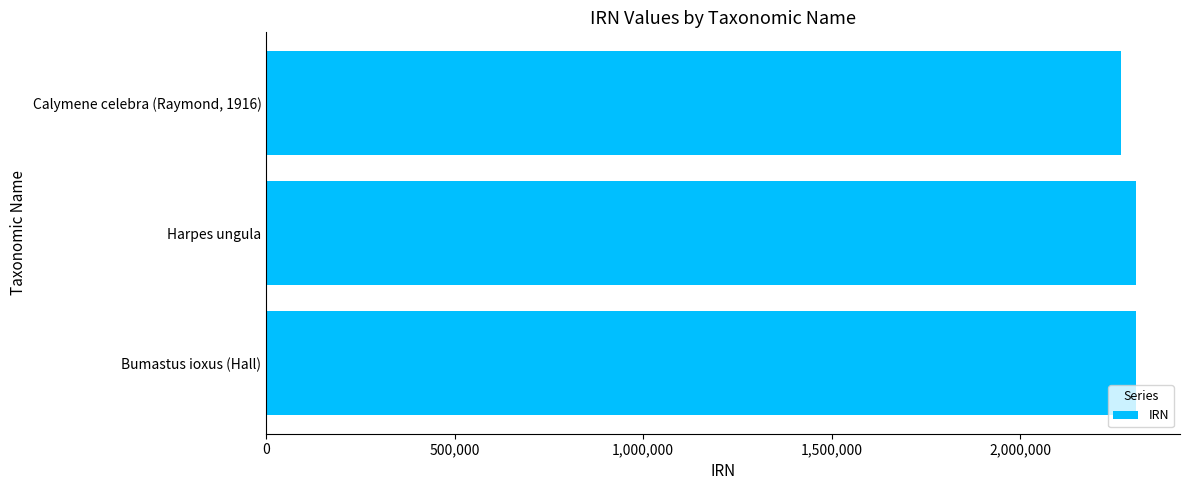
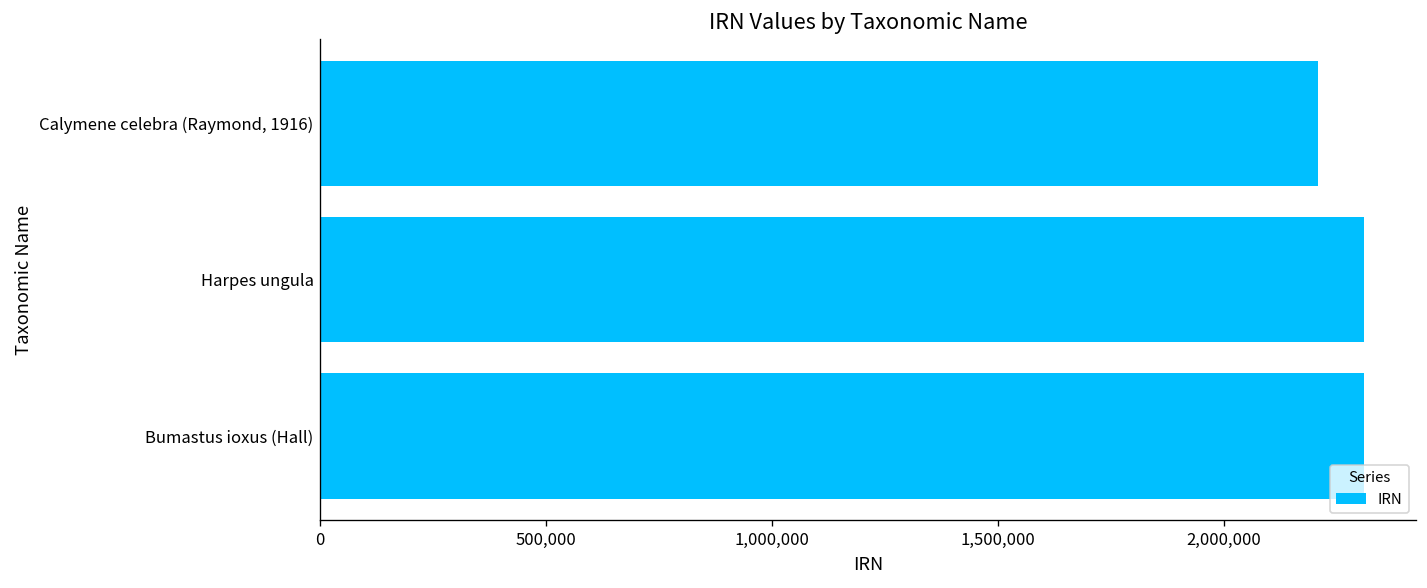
  {
-   "Calymene celebra (Raymond, 1916)": "2,270,000",
+   "Calymene celebra (Raymond, 1916)": "2,210,000",
    "Harpes ungula": "2,310,000",
    "Bumastus ioxus (Hall)": "2,310,000"
  }
